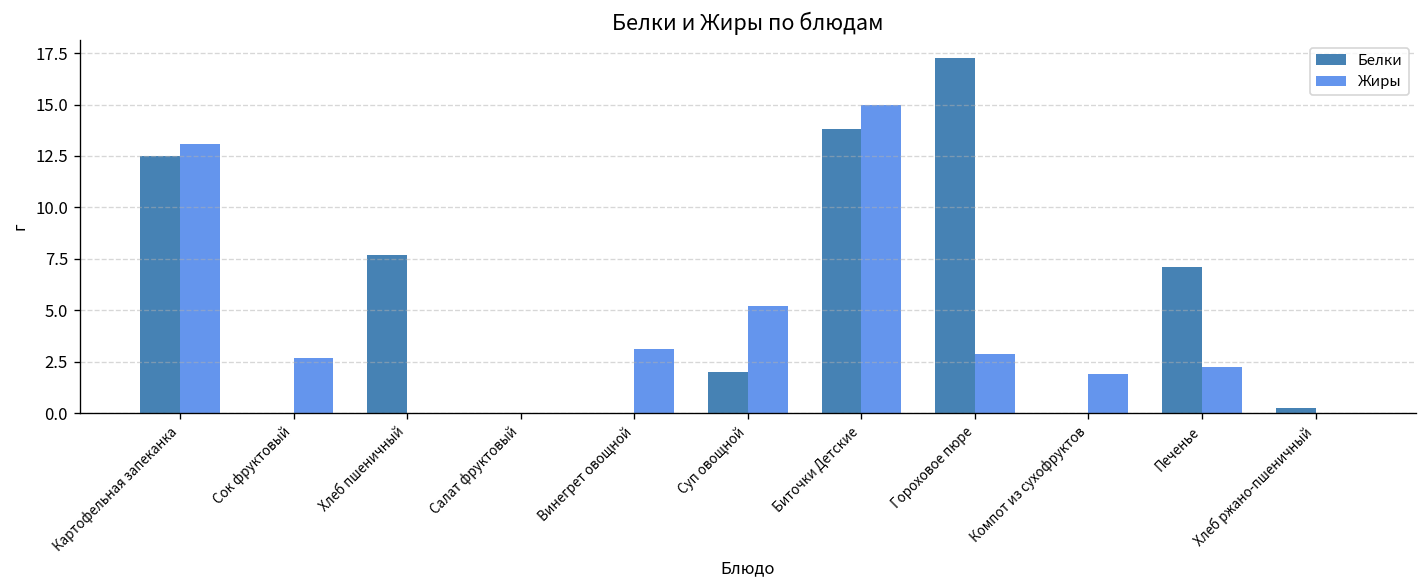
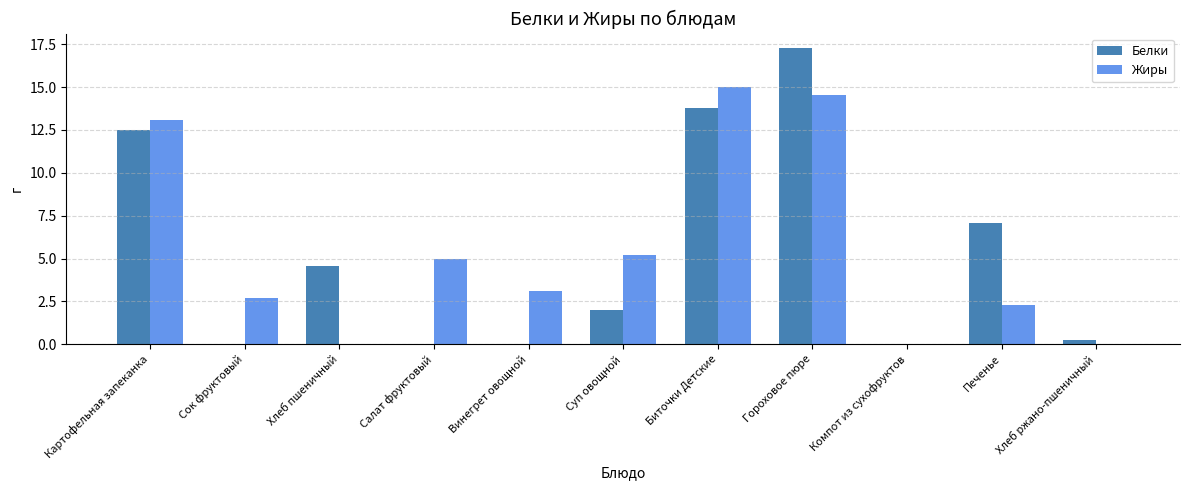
  {
    "Белки": {
      "Картофельная запеканка": 12.5,
      "Сок фруктовый": 0.0,
-     "Хлеб пшеничный": 7.7,
+     "Хлеб пшеничный": 4.6,
      "Салат фруктовый": 0.0,
      "Винегрет овощной": 0.0,
      "Суп овощной": 2.0,
      "Биточки Детские": 13.8,
      "Гороховое пюре": 17.3,
      "Компот из сухофруктов": 0.0,
      "Печенье": 7.1,
      "Хлеб ржано-пшеничный": 0.3
    },
    "Жиры": {
      "Картофельная запеканка": 13.1,
      "Сок фруктовый": 2.7,
      "Хлеб пшеничный": 0.0,
-     "Салат фруктовый": 0,
+     "Салат фруктовый": 5,
      "Винегрет овощной": 3.1,
      "Суп овощной": 5.2,
      "Биточки Детские": 15.0,
-     "Гороховое пюре": 2.9,
-     "Компот из сухофруктов": 1.9,
+     "Гороховое пюре": 14.5,
+     "Компот из сухофруктов": 0.0,
      "Печенье": 2.3,
      "Хлеб ржано-пшеничный": 0.0
    }
  }
